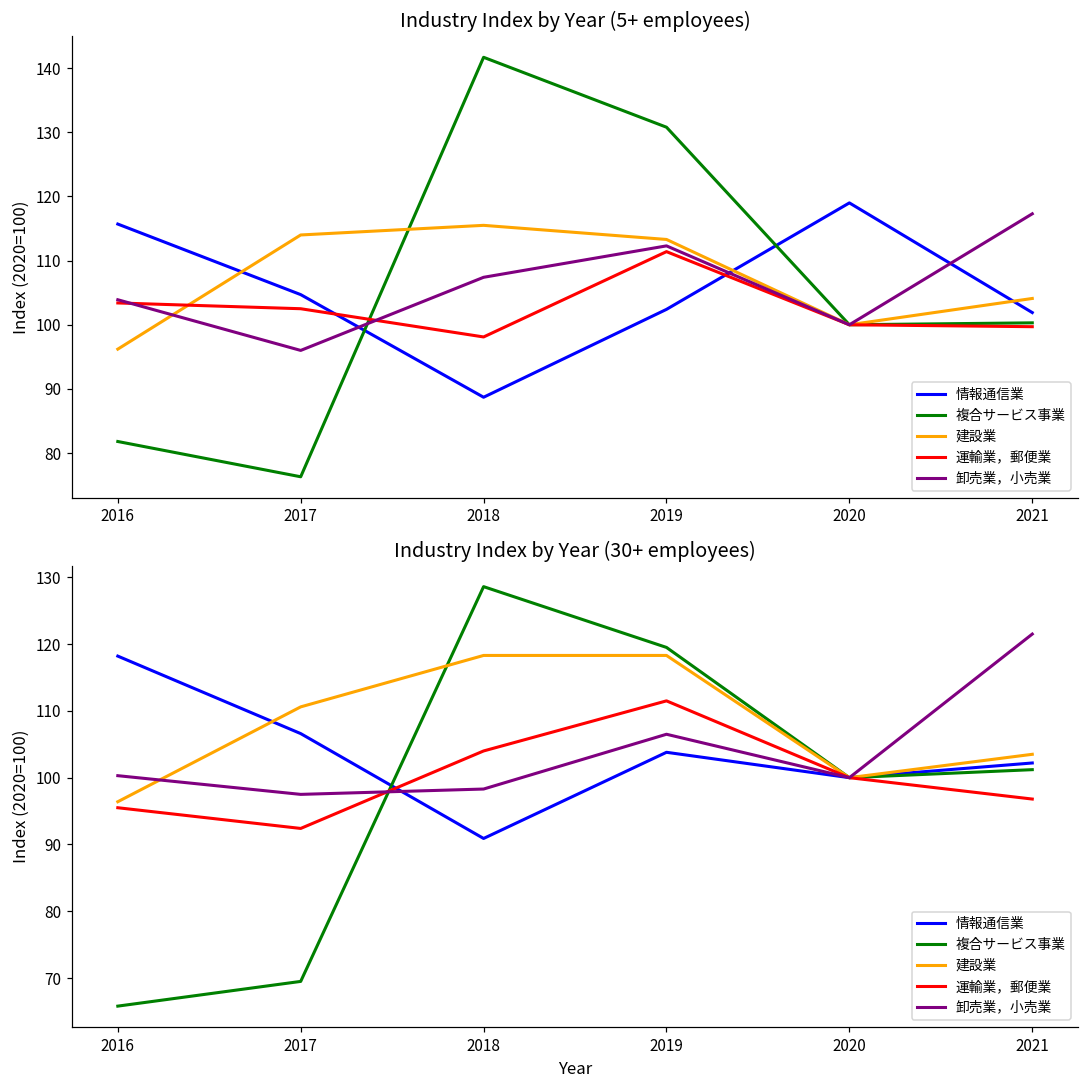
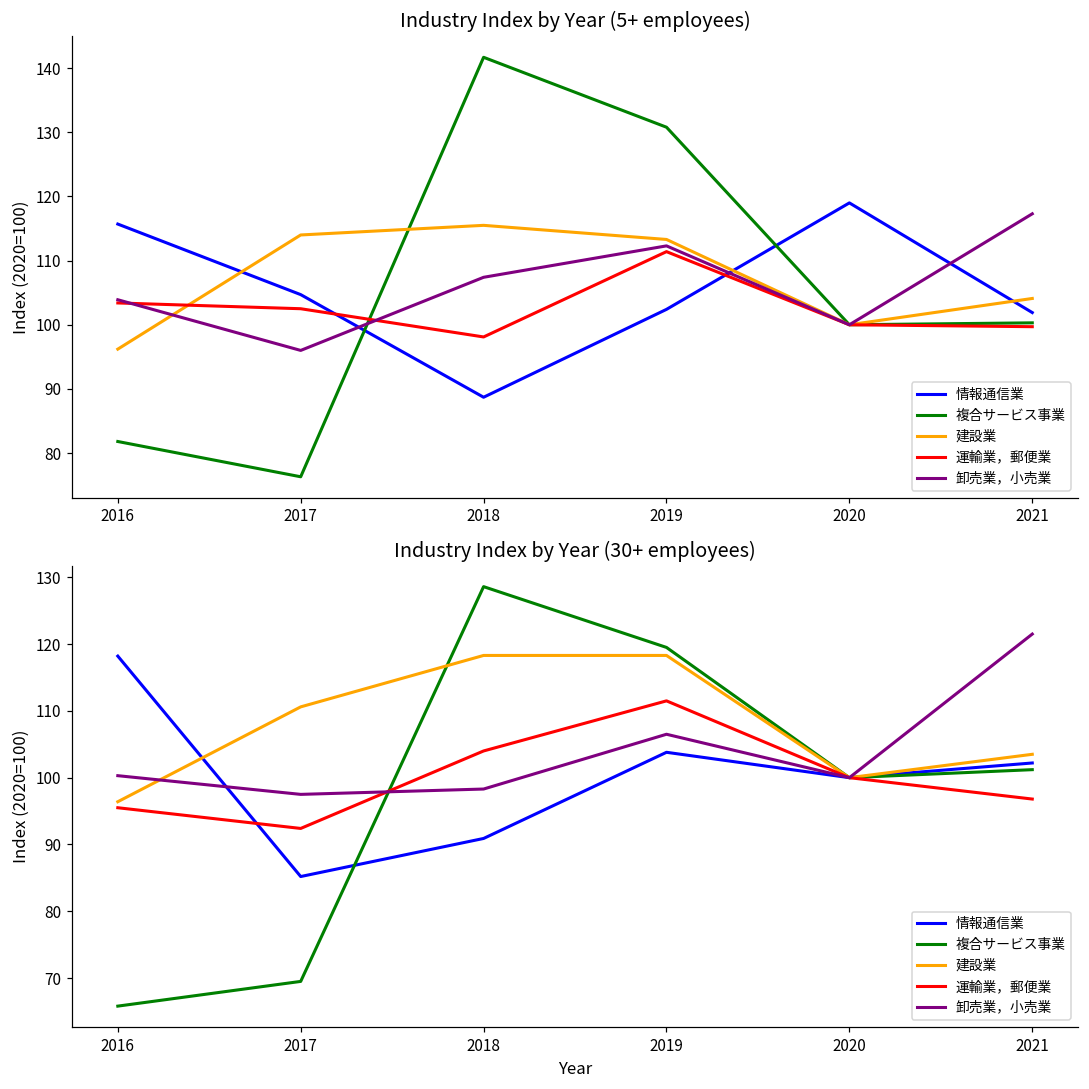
  {
    "Industry Index by Year (5+ employees)": {
      "情報通信業": {
        "2016": 116,
        "2017": 105,
        "2018": 89,
        "2019": 102,
        "2020": 119,
        "2021": 102
      },
      "複合サービス事業": {
        "2016": 82,
        "2017": 76,
        "2018": 142,
        "2019": 131,
        "2021": 100
      },
      "建設業": {
        "2016": 96,
        "2017": 114,
        "2018": 116,
        "2019": 113,
        "2021": 104
      },
      "運輸業，郵便業": {
        "2016": 103,
        "2017": 103,
        "2018": 98,
        "2019": 111,
        "2021": 100
      },
      "卸売業，小売業": {
        "2016": 104,
        "2017": 96,
        "2018": 107,
        "2019": 112,
        "2021": 117
      }
    },
    "Industry Index by Year (30+ employees)": {
      "情報通信業": {
        "2016": 118,
-       "2017": 107,
+       "2017": 85,
        "2018": 91,
        "2019": 104,
        "2021": 102
      },
      "複合サービス事業": {
        "2016": 66,
        "2017": 70,
        "2018": 129,
        "2019": 120,
        "2021": 101
      },
      "建設業": {
        "2016": 96,
        "2017": 111,
        "2018": 118,
        "2019": 118,
        "2021": 104
      },
      "運輸業，郵便業": {
        "2016": 96,
        "2017": 92,
        "2018": 104,
        "2019": 112,
        "2021": 97
      },
      "卸売業，小売業": {
        "2016": 100,
        "2017": 98,
        "2018": 98,
        "2019": 107,
        "2021": 122
      }
    }
  }
